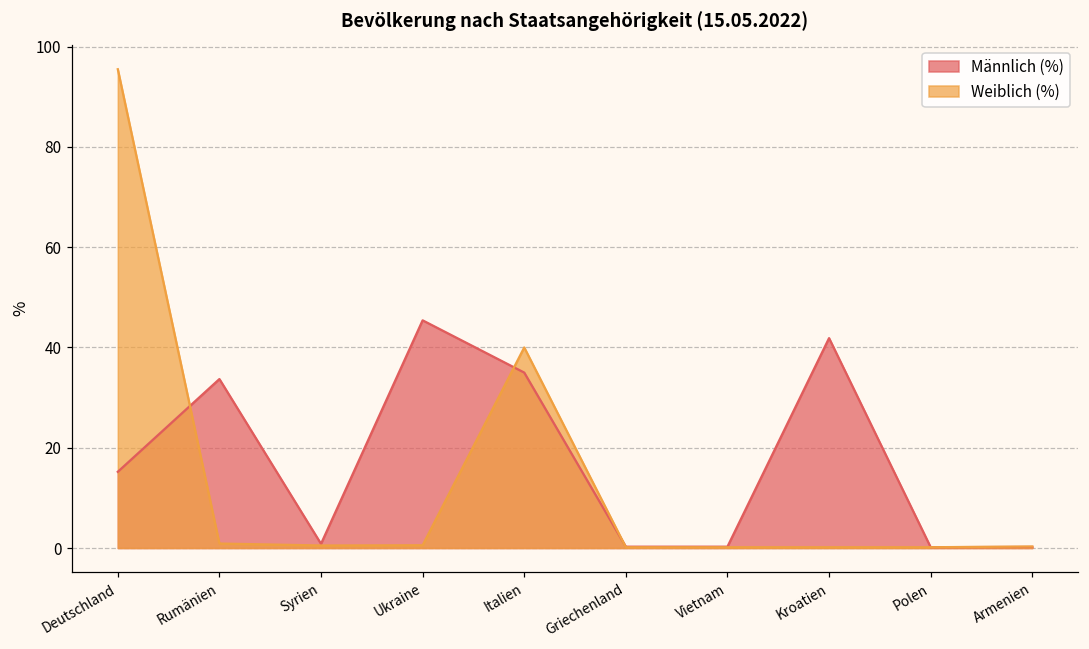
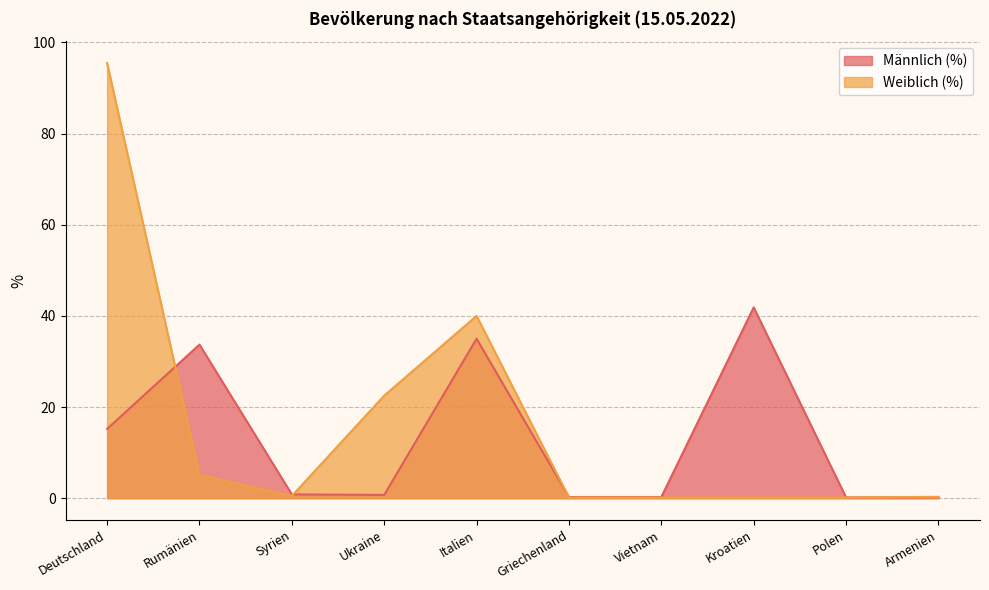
  {
    "Männlich (%)": {
      "Deutschland": 15,
      "Rumänien": 34,
-     "Ukraine": 45,
+     "Ukraine": 1,
      "Italien": 35,
      "Kroatien": 42
    },
    "Weiblich (%)": {
      "Deutschland": 96,
-     "Rumänien": 1,
-     "Ukraine": 1,
+     "Rumänien": 5,
+     "Ukraine": 23,
      "Italien": 40,
      "Kroatien": 0
    }
  }
